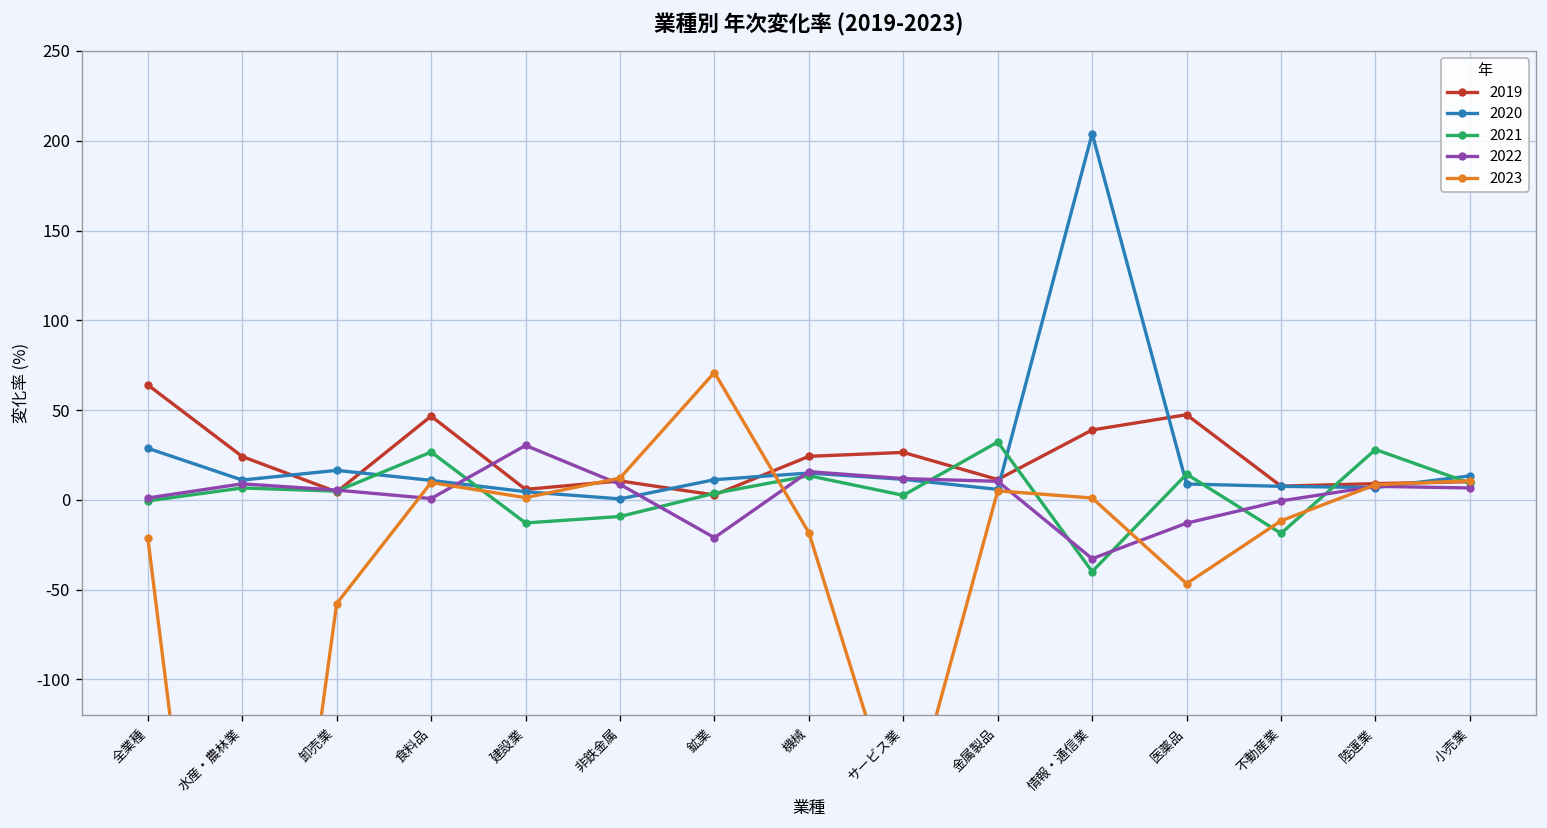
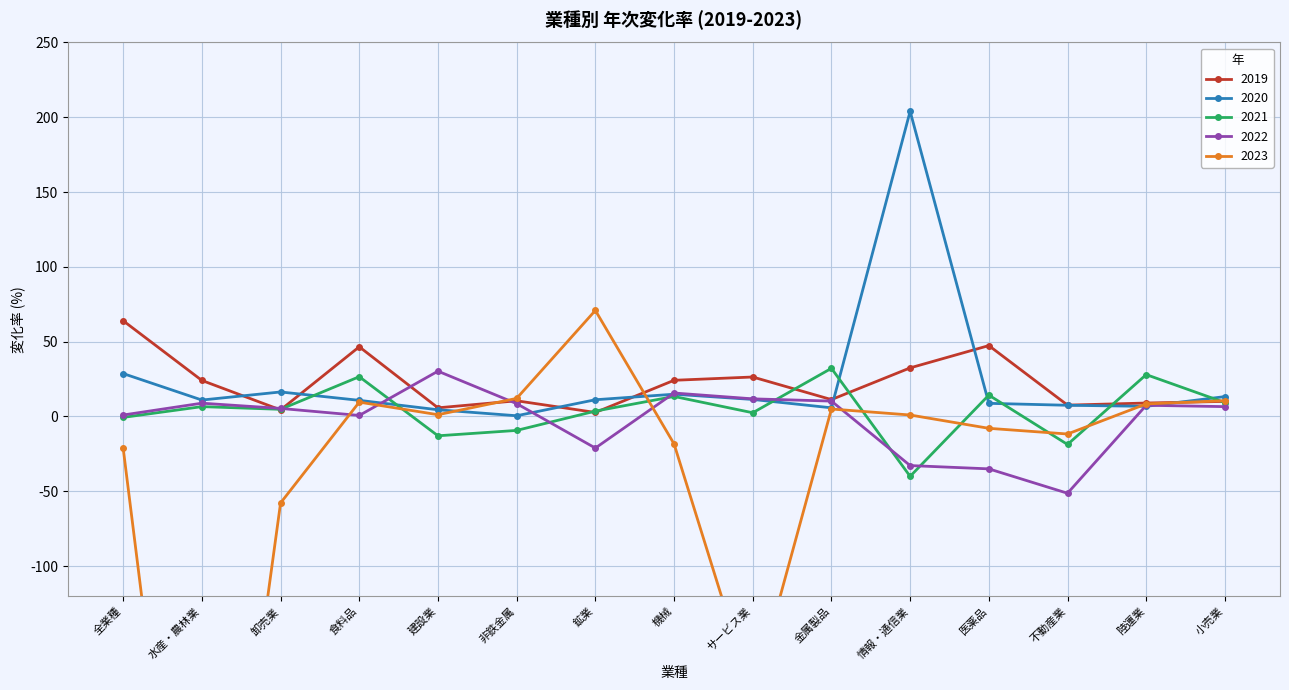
  {
    "2019": {
      "全業種": 64,
      "水産・農林業": 24,
      "食料品": 47,
      "機械": 24,
      "サービス業": 26,
-     "情報・通信業": 39,
+     "情報・通信業": 33,
      "医薬品": 47
    },
    "2020": {
      "全業種": 29,
      "水産・農林業": 11,
      "卸売業": 16,
      "非鉄金属": 1,
      "鉱業": 11,
      "情報・通信業": 204,
      "医薬品": 9,
      "小売業": 13
    },
    "2021": {
      "水産・農林業": 7,
      "食料品": 27,
      "建設業": -13,
      "非鉄金属": -9,
      "サービス業": 3,
      "金属製品": 32,
      "情報・通信業": -40,
      "医薬品": 14,
      "不動産業": -19,
      "陸運業": 28
    },
    "2022": {
      "水産・農林業": 9,
      "食料品": 1,
      "建設業": 30,
      "非鉄金属": 9,
      "鉱業": -21,
      "情報・通信業": -33,
-     "医薬品": -13,
-     "不動産業": -1,
+     "医薬品": -35,
+     "不動産業": -51,
      "小売業": 7
    },
    "2023": {
      "全業種": -21,
      "卸売業": -58,
      "建設業": 1,
      "鉱業": 71,
      "機械": -18,
      "情報・通信業": 1,
-     "医薬品": -47,
+     "医薬品": -8,
      "不動産業": -12
    }
  }
